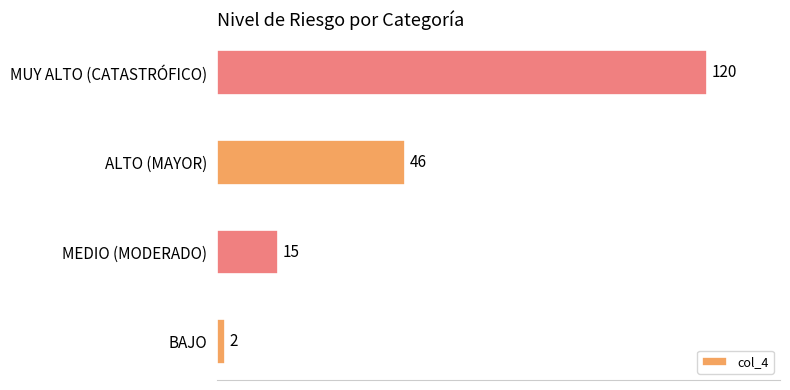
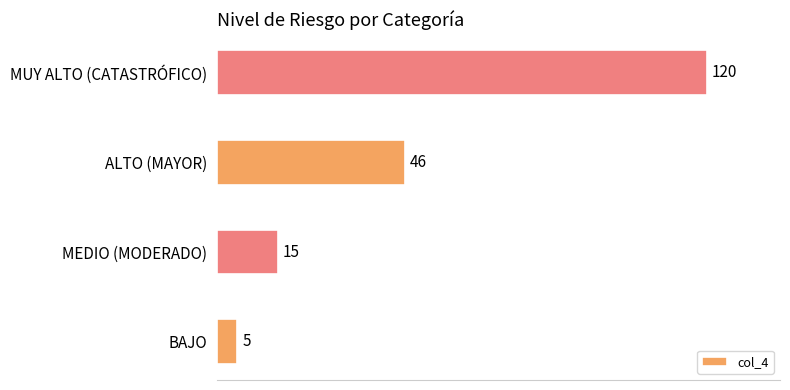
  {
    "MUY ALTO (CATASTRÓFICO)": 120,
    "ALTO (MAYOR)": 46,
    "MEDIO (MODERADO)": 15,
-   "BAJO": 2
+   "BAJO": 5
  }
